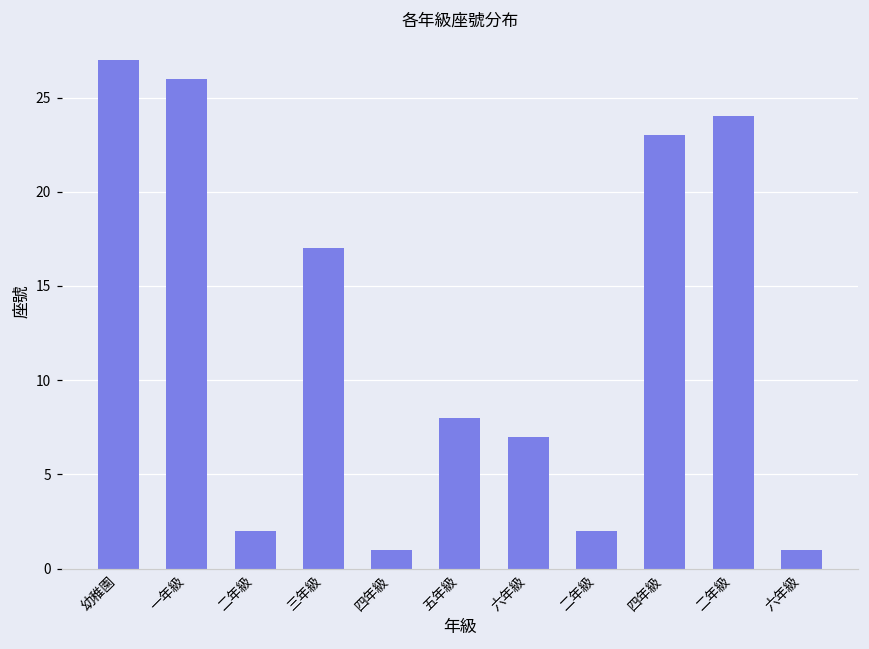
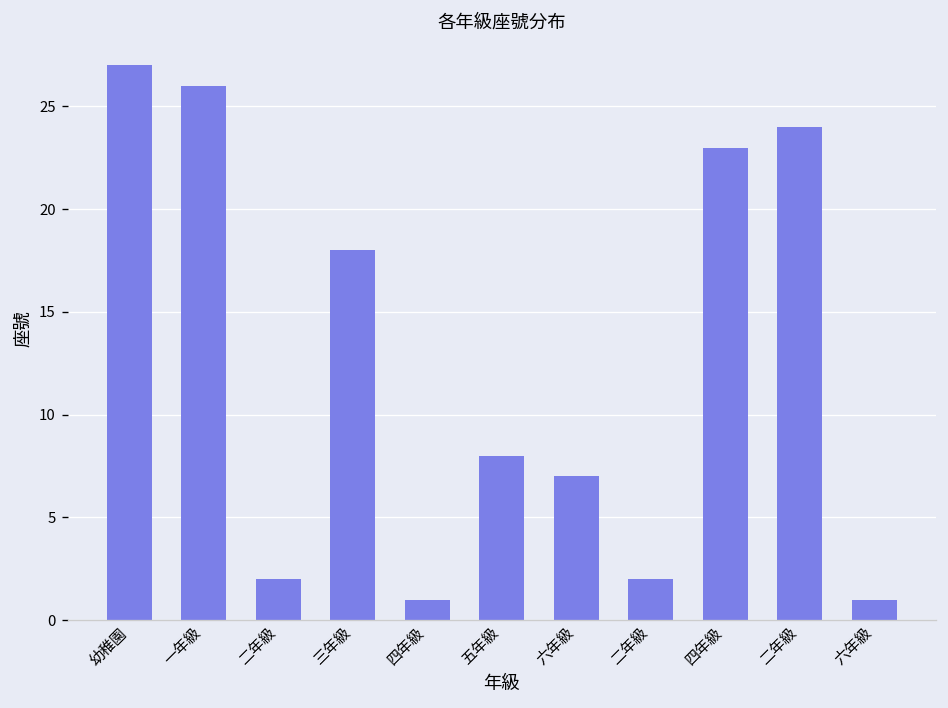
  {
    "幼稚園": 27,
    "一年級": 26,
-   "三年級": 17,
+   "三年級": 18,
    "五年級": 8
  }
